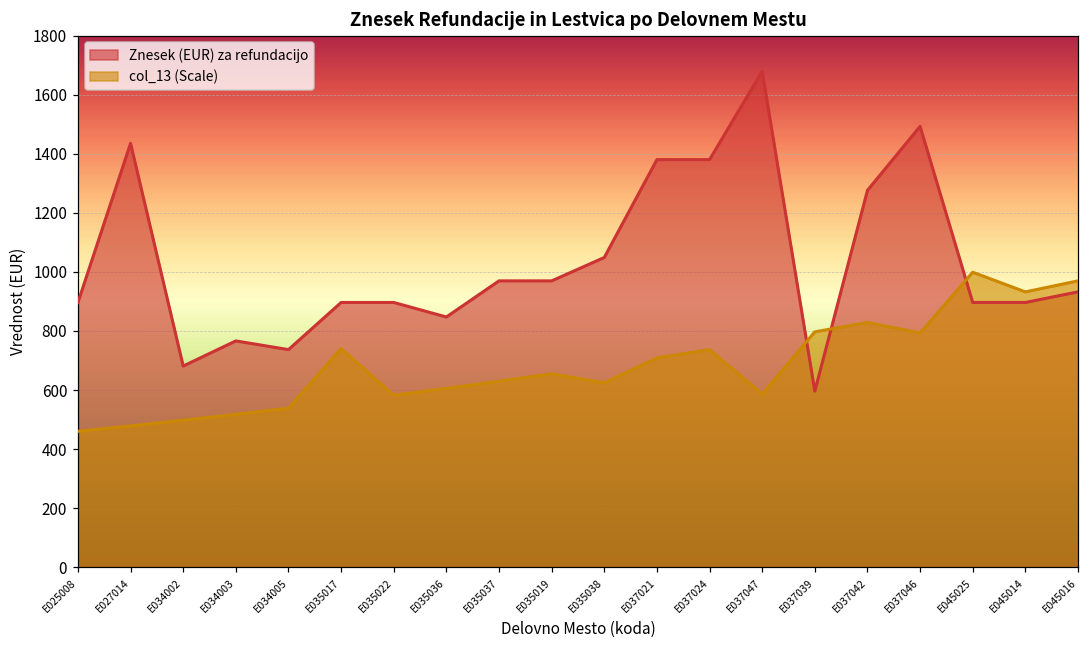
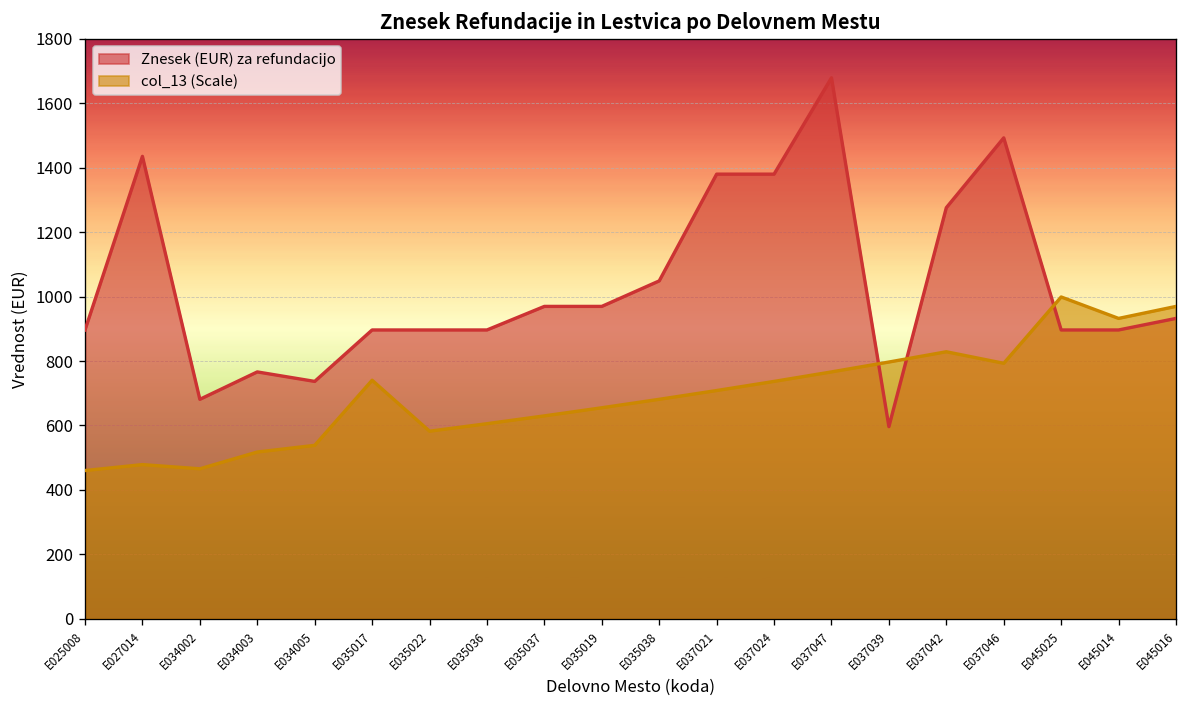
  {
    "Znesek (EUR) za refundacijo": {
      "E025008": 900,
      "E027014": 1440,
      "E034002": 680,
      "E034003": 770,
      "E034005": 740,
      "E035017": 900,
      "E035022": 900,
-     "E035036": 850,
+     "E035036": 900,
      "E035037": 970,
      "E035019": 970,
      "E035038": 1050,
      "E037021": 1380,
      "E037024": 1380,
      "E037047": 1680,
      "E037039": 600,
      "E037042": 1280,
      "E037046": 1490,
      "E045025": 900,
      "E045014": 900,
      "E045016": 930
    },
    "col_13 (Scale)": {
      "E025008": 460,
      "E027014": 480,
-     "E034002": 500,
+     "E034002": 470,
      "E034003": 520,
      "E034005": 540,
      "E035017": 740,
      "E035022": 580,
      "E035036": 610,
      "E035037": 630,
      "E035019": 660,
-     "E035038": 620,
+     "E035038": 680,
      "E037021": 710,
      "E037024": 740,
-     "E037047": 590,
+     "E037047": 770,
      "E037039": 800,
      "E037042": 830,
      "E037046": 790,
      "E045025": 1000,
      "E045014": 930,
      "E045016": 970
    }
  }
